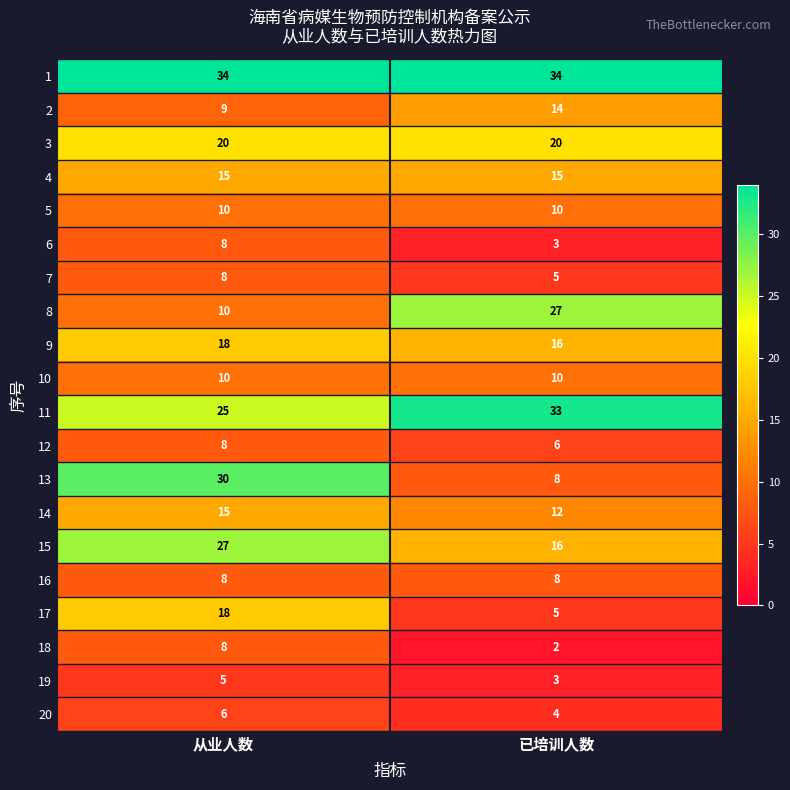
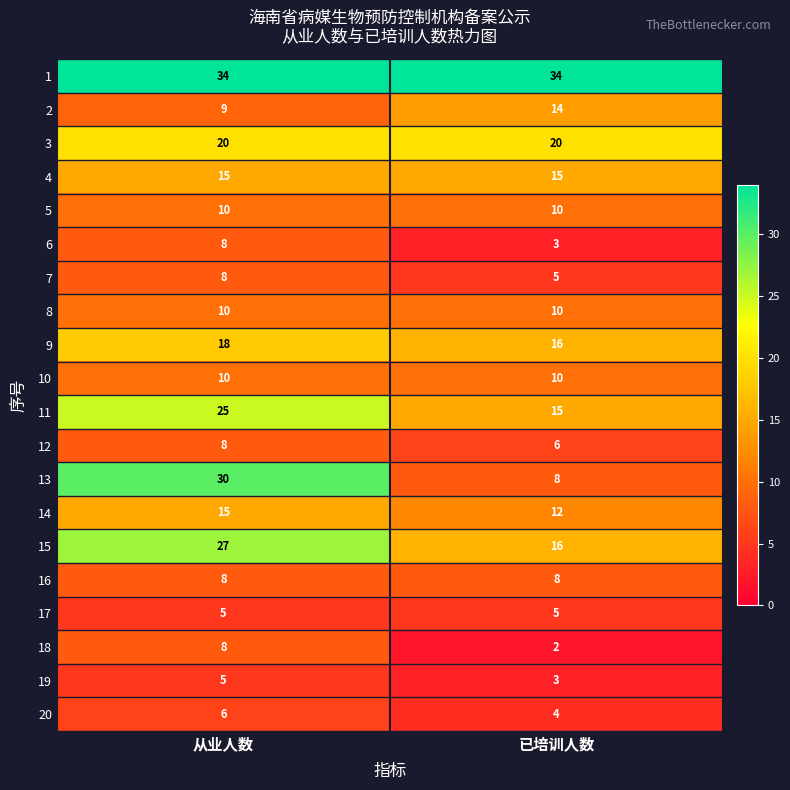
  {
    "1": {
      "从业人数": 34,
      "已培训人数": 34
    },
    "2": {
      "从业人数": 9,
      "已培训人数": 14
    },
    "3": {
      "从业人数": 20,
      "已培训人数": 20
    },
    "4": {
      "从业人数": 15,
      "已培训人数": 15
    },
    "5": {
      "从业人数": 10,
      "已培训人数": 10
    },
    "6": {
      "从业人数": 8,
      "已培训人数": 3
    },
    "7": {
      "从业人数": 8,
      "已培训人数": 5
    },
    "8": {
      "从业人数": 10,
-     "已培训人数": 27
+     "已培训人数": 10
    },
    "9": {
      "从业人数": 18,
      "已培训人数": 16
    },
    "10": {
      "从业人数": 10,
      "已培训人数": 10
    },
    "11": {
      "从业人数": 25,
-     "已培训人数": 33
+     "已培训人数": 15
    },
    "12": {
      "从业人数": 8,
      "已培训人数": 6
    },
    "13": {
      "从业人数": 30,
      "已培训人数": 8
    },
    "14": {
      "从业人数": 15,
      "已培训人数": 12
    },
    "15": {
      "从业人数": 27,
      "已培训人数": 16
    },
    "16": {
      "从业人数": 8,
      "已培训人数": 8
    },
    "17": {
-     "从业人数": 18,
+     "从业人数": 5,
      "已培训人数": 5
    },
    "18": {
      "从业人数": 8,
      "已培训人数": 2
    },
    "19": {
      "从业人数": 5,
      "已培训人数": 3
    },
    "20": {
      "从业人数": 6,
      "已培训人数": 4
    }
  }
